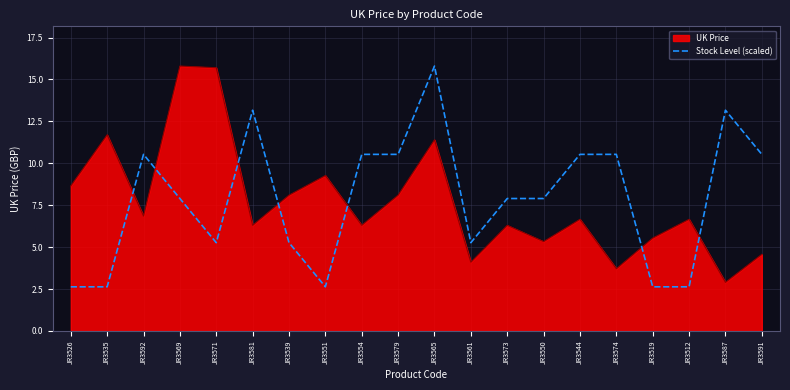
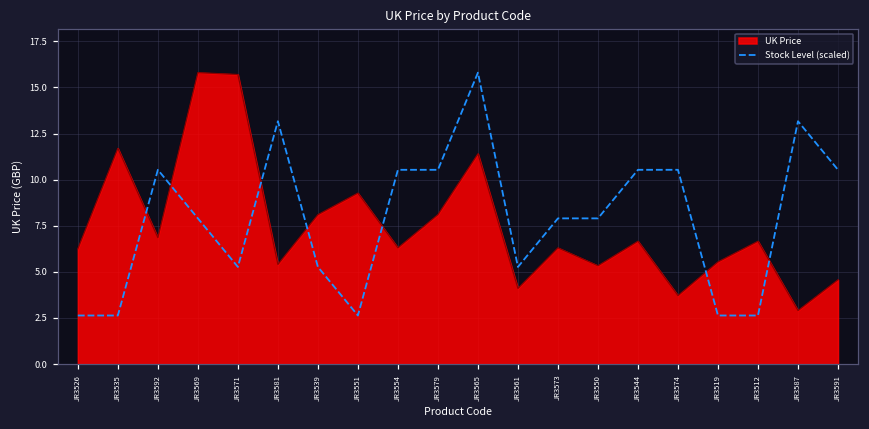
  {
    "UK Price": {
-     "JR3526": 8.7,
+     "JR3526": 6.3,
      "JR3535": 11.7,
      "JR3592": 6.9,
      "JR3569": 15.8,
      "JR3571": 15.7,
-     "JR3581": 6.3,
+     "JR3581": 5.4,
      "JR3539": 8.1,
      "JR3551": 9.3,
      "JR3554": 6.3,
      "JR3579": 8.1,
      "JR3565": 11.4,
      "JR3561": 4.1,
      "JR3573": 6.3,
      "JR3550": 5.3,
      "JR3544": 6.7,
      "JR3574": 3.7,
      "JR3519": 5.5,
      "JR3512": 6.7,
      "JR3587": 2.9,
      "JR3591": 4.6
    },
    "Stock Level (scaled)": {
      "JR3526": 2.6,
      "JR3535": 2.6,
      "JR3592": 10.5,
      "JR3569": 7.9,
      "JR3571": 5.3,
      "JR3581": 13.2,
      "JR3539": 5.3,
      "JR3551": 2.6,
      "JR3554": 10.5,
      "JR3579": 10.5,
      "JR3565": 15.8,
      "JR3561": 5.3,
      "JR3573": 7.9,
      "JR3550": 7.9,
      "JR3544": 10.5,
      "JR3574": 10.5,
      "JR3519": 2.6,
      "JR3512": 2.6,
      "JR3587": 13.2,
      "JR3591": 10.5
    }
  }
